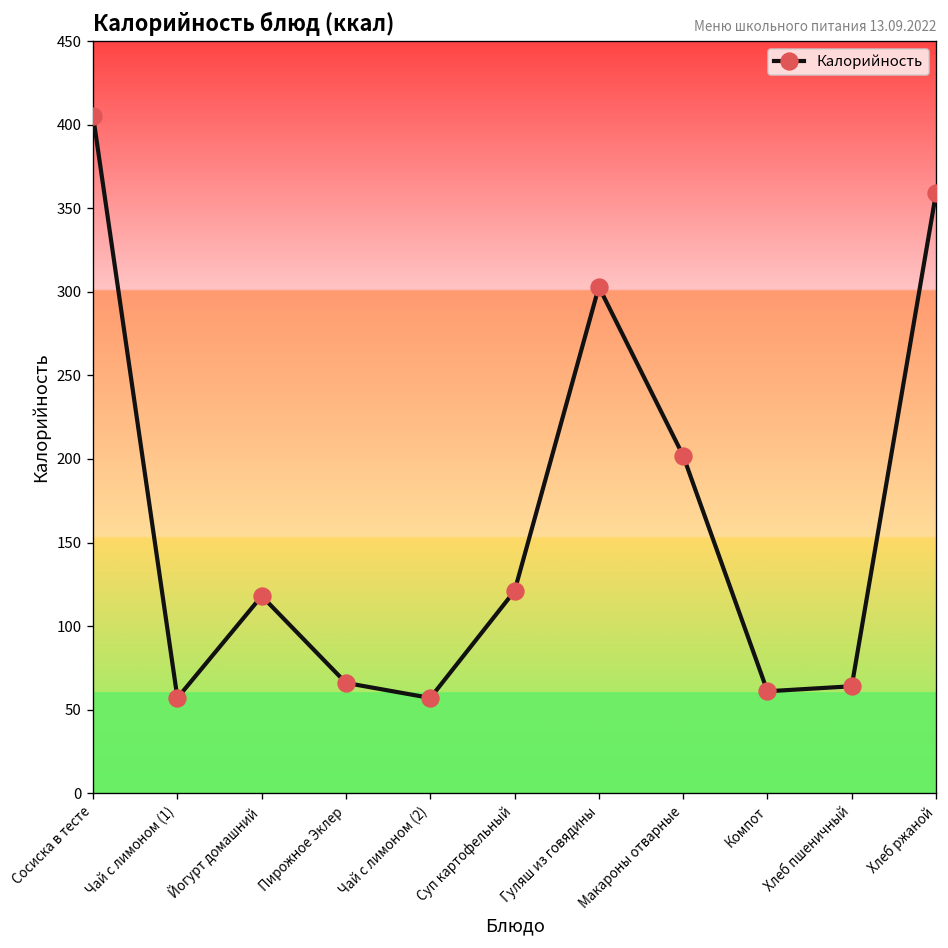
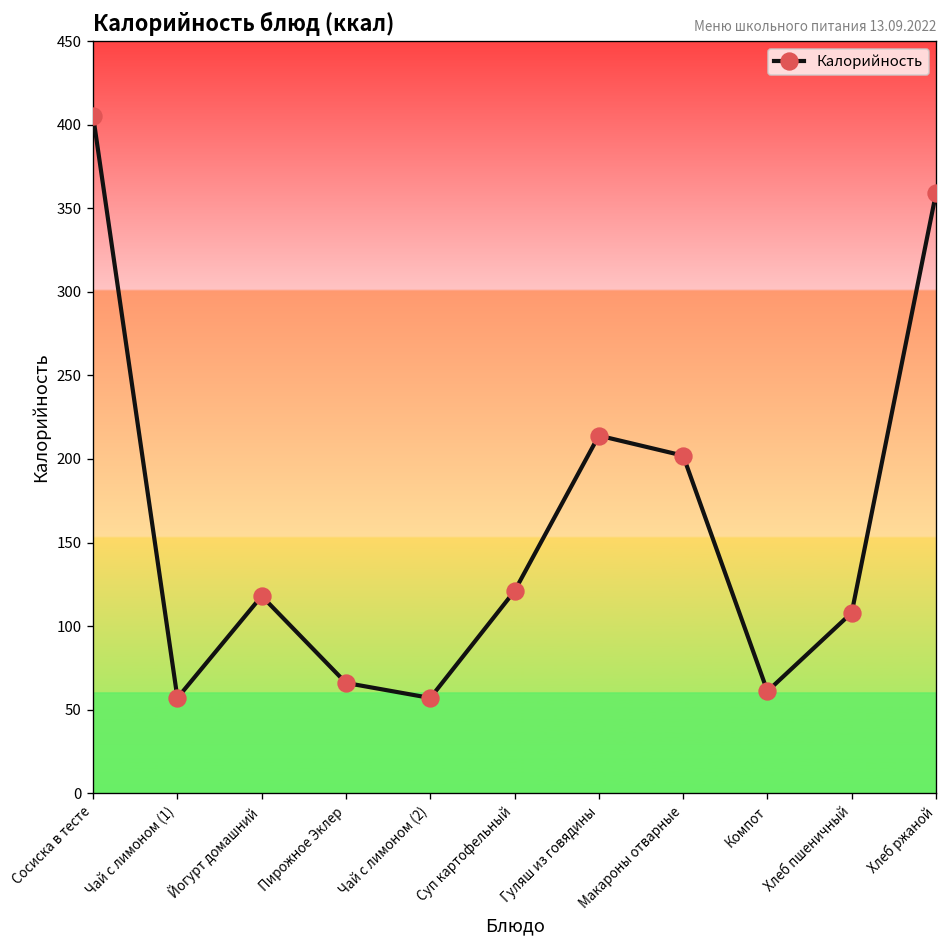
  {
    "Сосиска в тесте": 405,
    "Йогурт домашний": 118,
    "Пирожное Эклер": 66,
    "Суп картофельный": 121,
-   "Гуляш из говядины": 303,
+   "Гуляш из говядины": 214,
    "Макароны отварные": 202,
    "Компот": 61,
-   "Хлеб пшеничный": 64,
+   "Хлеб пшеничный": 108,
    "Хлеб ржаной": 359
  }
